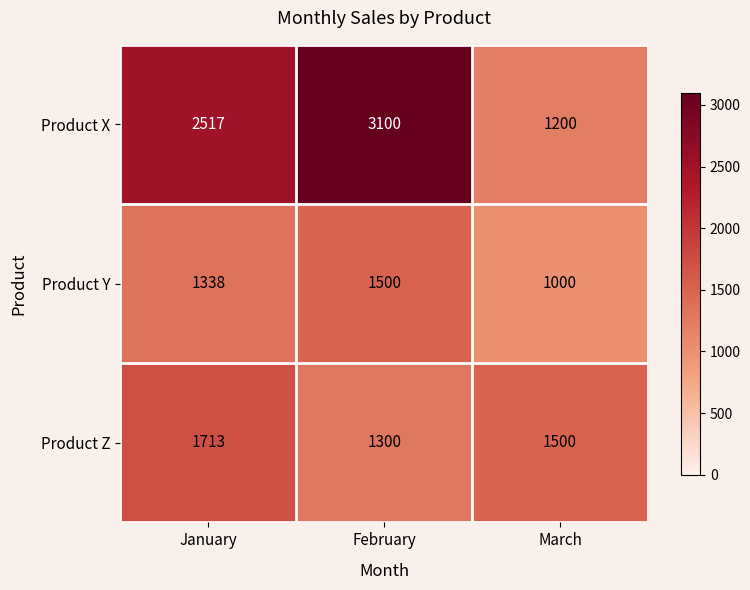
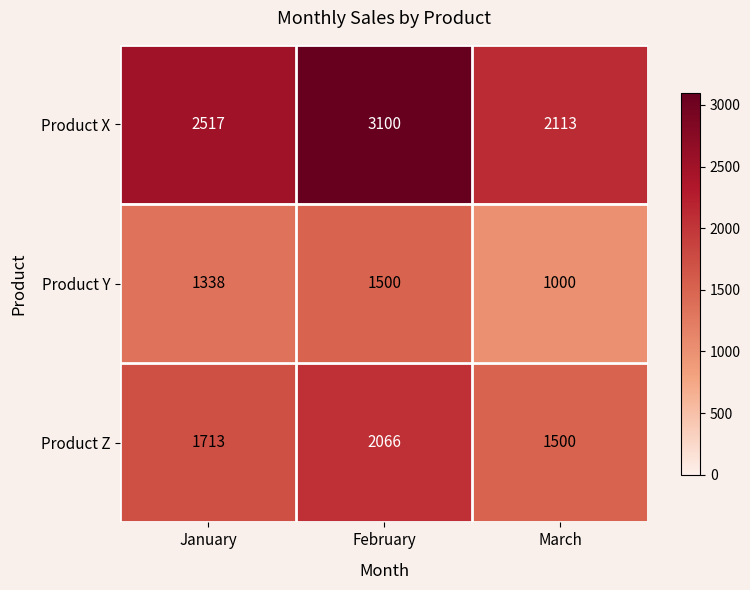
  {
    "Product X": {
      "January": 2517,
      "February": 3100,
-     "March": 1200
+     "March": 2113
    },
    "Product Y": {
      "January": 1338,
      "February": 1500,
      "March": 1000
    },
    "Product Z": {
      "January": 1713,
-     "February": 1300,
+     "February": 2066,
      "March": 1500
    }
  }
